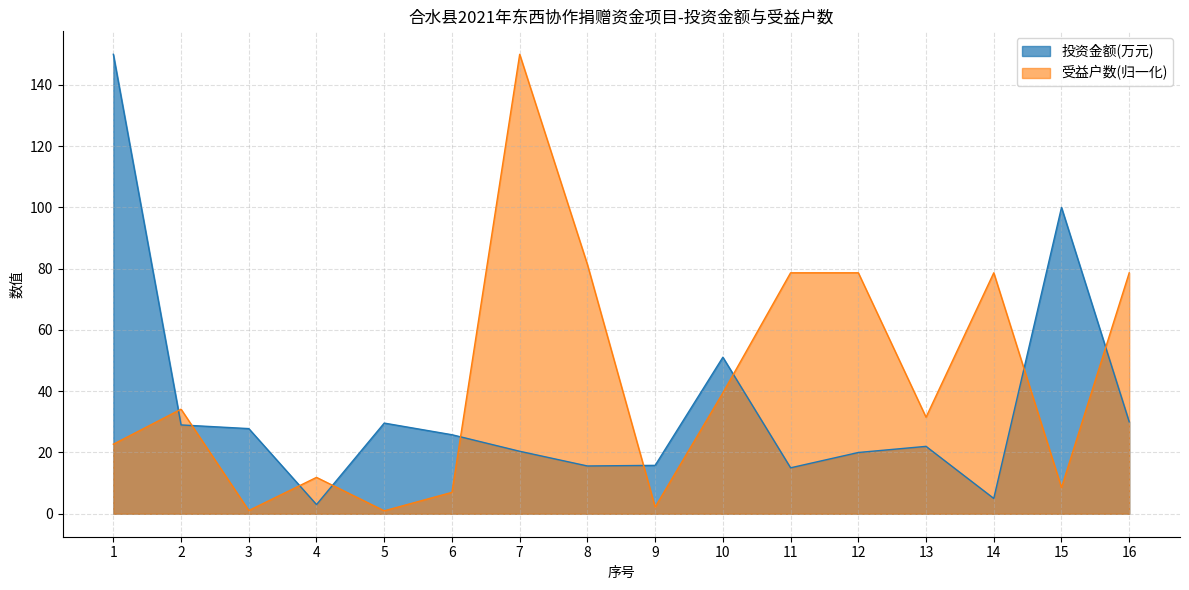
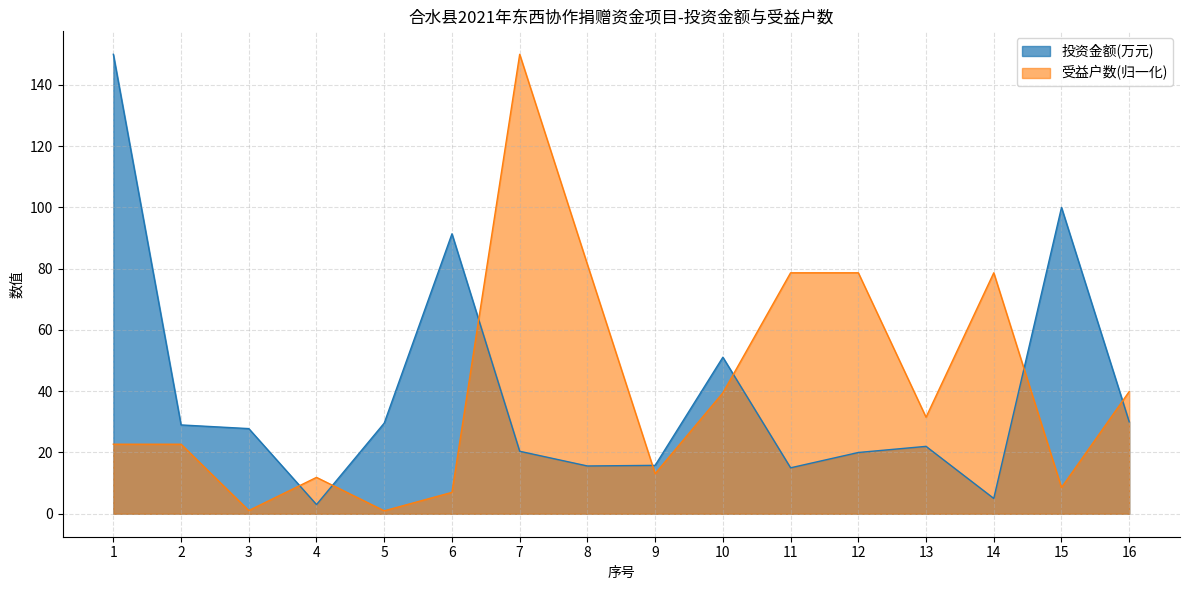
  {
    "投资金额(万元)": {
      "1": 150,
      "2": 29,
      "3": 28,
      "4": 3,
      "5": 30,
-     "6": 26,
+     "6": 91,
      "7": 20,
      "8": 16,
      "9": 16,
      "10": 51,
      "11": 15,
      "12": 20,
      "13": 22,
      "14": 5,
      "15": 100,
      "16": 30
    },
    "受益户数(归一化)": {
      "1": 23,
-     "2": 34,
+     "2": 23,
      "3": 1,
      "4": 12,
      "5": 1,
      "6": 7,
      "7": 150,
      "8": 81,
-     "9": 2,
+     "9": 13,
      "10": 39,
      "11": 79,
      "12": 79,
      "13": 32,
      "14": 79,
      "15": 9,
-     "16": 79
+     "16": 40
    }
  }
